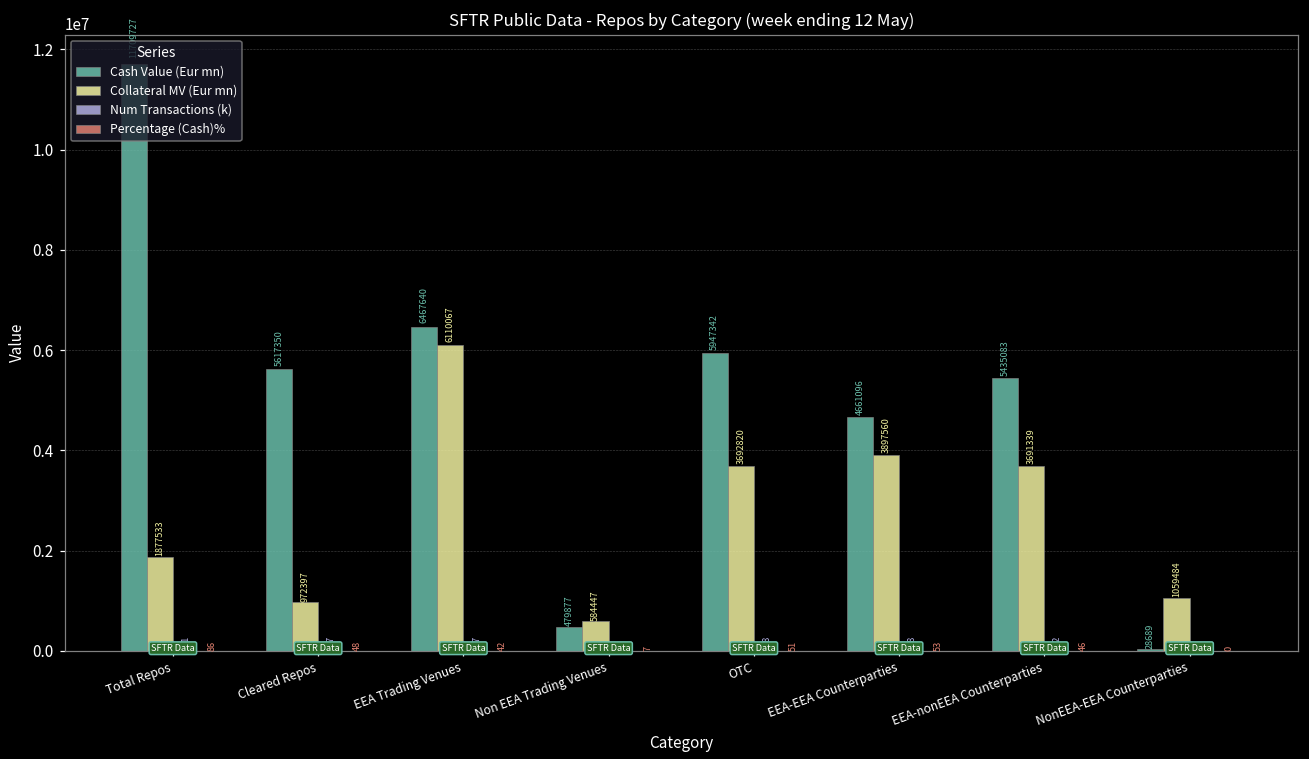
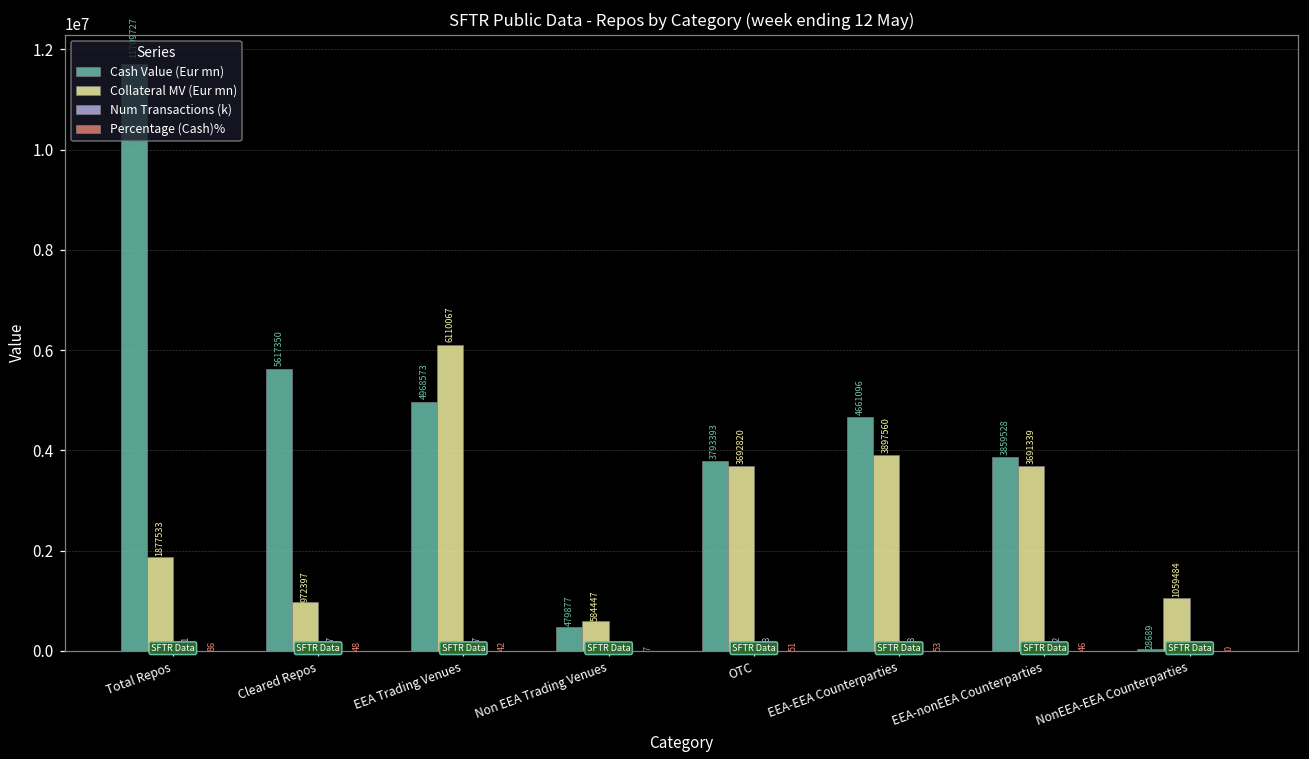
  {
    "Cash Value (Eur mn)": {
      "Cleared Repos": 5617350,
-     "EEA Trading Venues": 6467640,
+     "EEA Trading Venues": 4968573,
      "Non EEA Trading Venues": 479877,
-     "OTC": 5947342,
+     "OTC": 3793393,
      "EEA-EEA Counterparties": 4661096,
-     "EEA-nonEEA Counterparties": 5435083,
+     "EEA-nonEEA Counterparties": 3859528,
      "NonEEA-EEA Counterparties": 28689
    },
    "Collateral MV (Eur mn)": {
      "Total Repos": 1877533,
      "Cleared Repos": 972397,
      "EEA Trading Venues": 6110067,
      "Non EEA Trading Venues": 584447,
      "OTC": 3692820,
      "EEA-EEA Counterparties": 3897560,
      "EEA-nonEEA Counterparties": 3691339,
      "NonEEA-EEA Counterparties": 1059484
    },
    "Percentage (Cash)%": {
      "Total Repos": 86,
      "Cleared Repos": 48,
      "EEA Trading Venues": 42,
      "Non EEA Trading Venues": 7,
      "OTC": 51,
      "EEA-EEA Counterparties": 53,
      "EEA-nonEEA Counterparties": 46,
      "NonEEA-EEA Counterparties": 0
    }
  }
